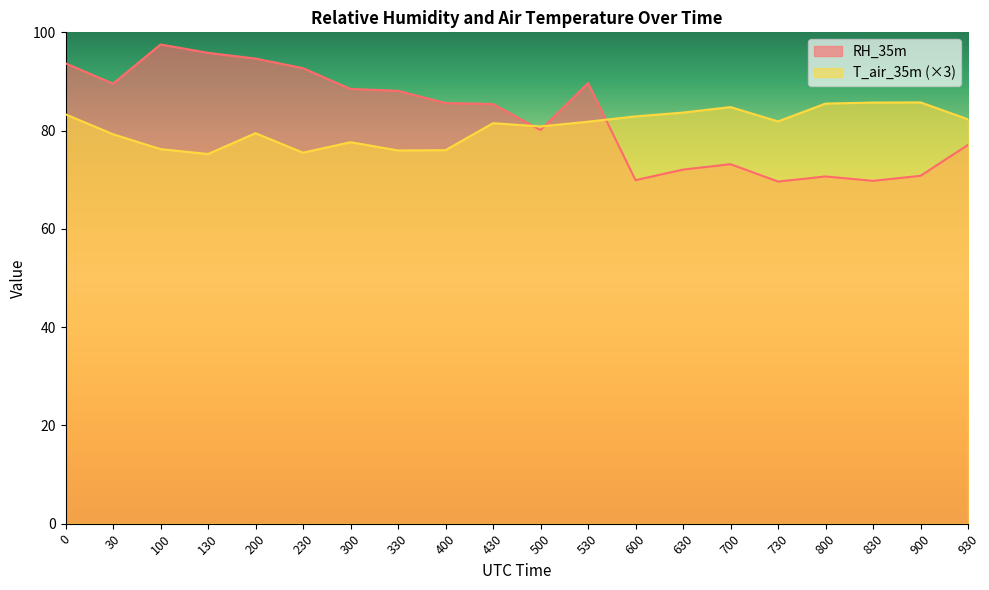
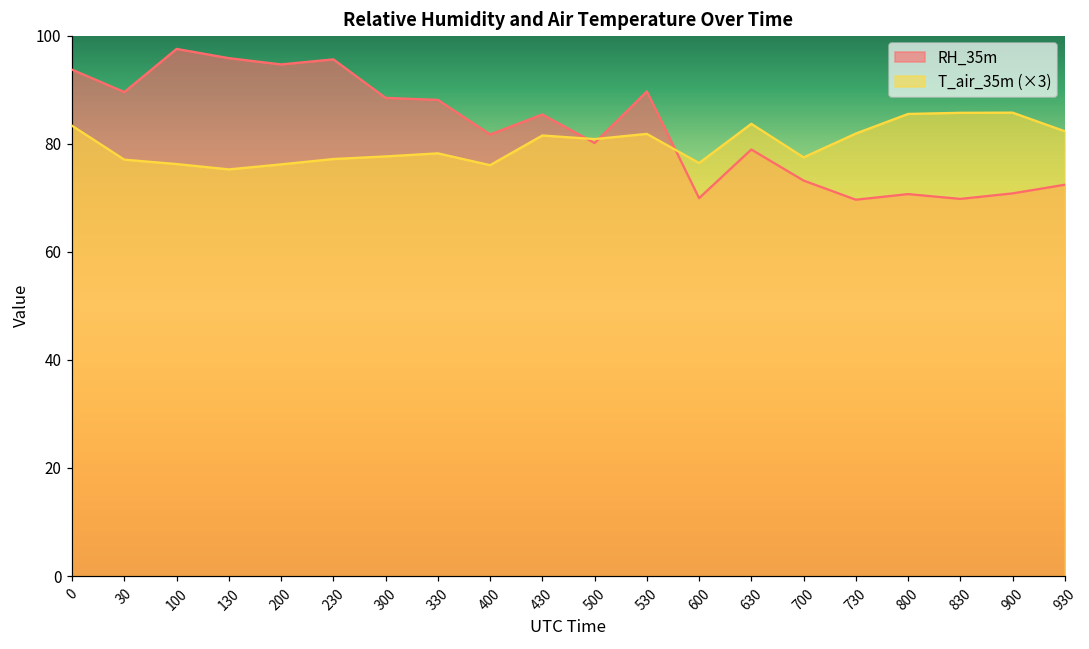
  {
    "RH_35m": {
      "0": 94,
      "30": 90,
      "100": 98,
      "130": 96,
      "200": 95,
-     "230": 93,
+     "230": 96,
      "300": 88,
      "330": 88,
-     "400": 86,
+     "400": 82,
      "430": 85,
      "500": 80,
      "530": 90,
      "600": 70,
-     "630": 72,
+     "630": 79,
      "700": 73,
      "730": 70,
      "800": 71,
      "830": 70,
      "900": 71,
-     "930": 77
+     "930": 72
    },
    "T_air_35m (×3)": {
      "0": 83,
-     "30": 79,
+     "30": 77,
      "100": 76,
      "130": 75,
-     "200": 79,
-     "230": 76,
+     "200": 76,
+     "230": 77,
      "300": 78,
-     "330": 76,
+     "330": 78,
      "400": 76,
      "430": 82,
      "500": 81,
      "530": 82,
-     "600": 83,
+     "600": 76,
      "630": 84,
-     "700": 85,
+     "700": 77,
      "730": 82,
      "800": 86,
      "830": 86,
      "900": 86,
      "930": 82
    }
  }
